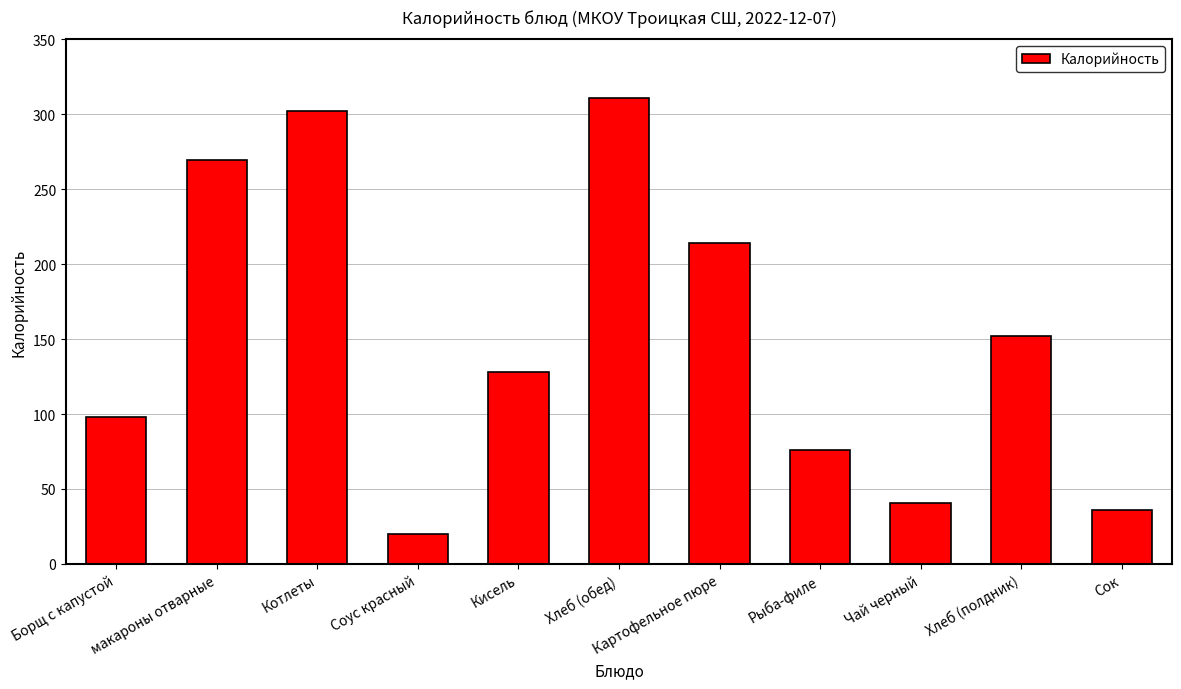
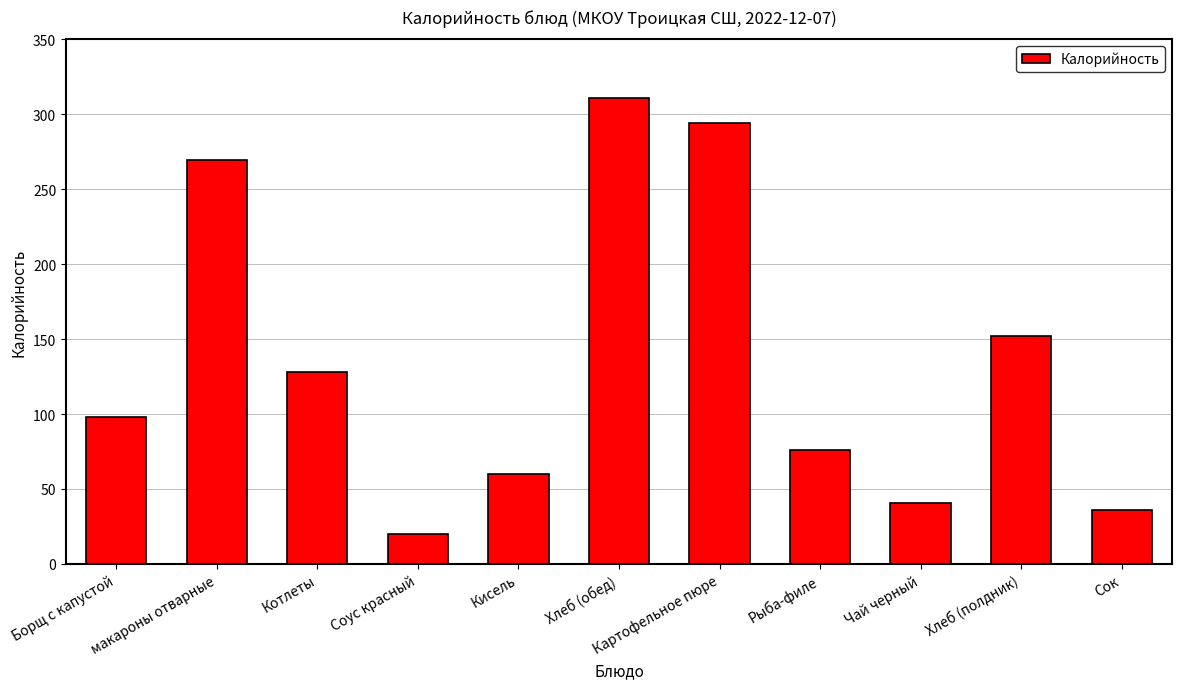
  {
    "Борщ с капустой": 98,
    "макароны отварные": 269,
-   "Котлеты": 302,
+   "Котлеты": 128,
    "Соус красный": 20,
-   "Кисель": 128,
+   "Кисель": 60,
    "Хлеб (обед)": 311,
-   "Картофельное пюре": 214,
+   "Картофельное пюре": 294,
    "Рыба-филе": 76,
    "Чай черный": 41,
    "Хлеб (полдник)": 152,
    "Сок": 36
  }
